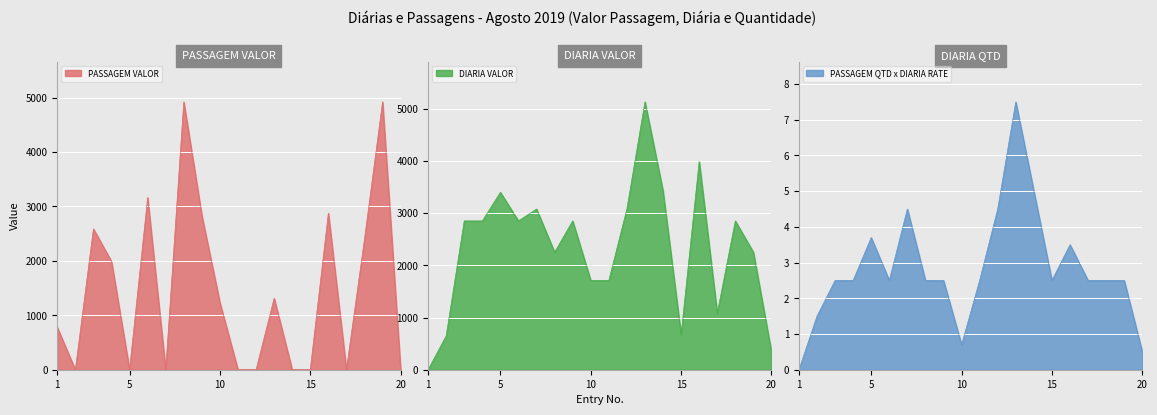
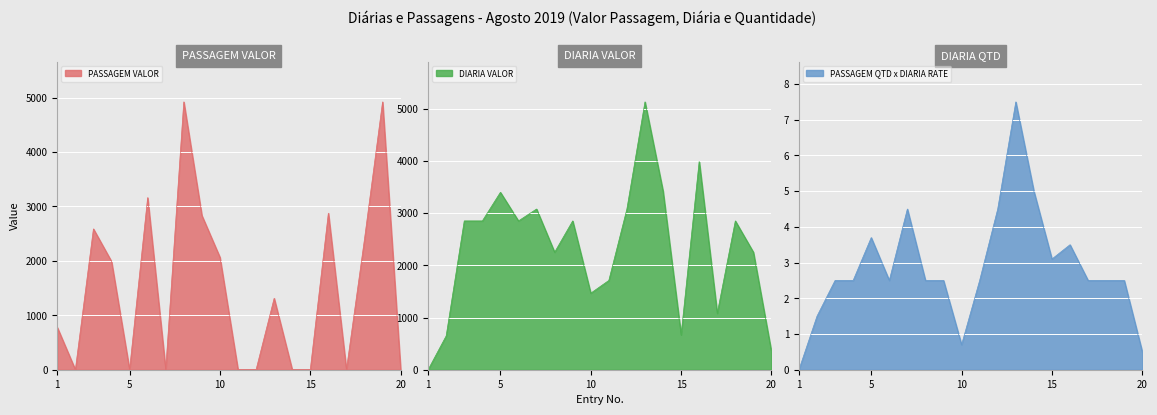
  {
    "PASSAGEM VALOR": {
      "1": 800,
      "5": 0,
-     "10": 1200,
+     "10": 2100,
      "15": 0,
      "20": 0
    },
    "DIARIA VALOR": {
      "1": 0,
      "5": 3400,
-     "10": 1700,
+     "10": 1500,
      "15": 700,
      "20": 300
    },
    "DIARIA QTD": {
      "1": 0.0,
      "5": 3.7,
      "10": 0.7,
-     "15": 2.5,
+     "15": 3.1,
      "20": 0.5
    }
  }
